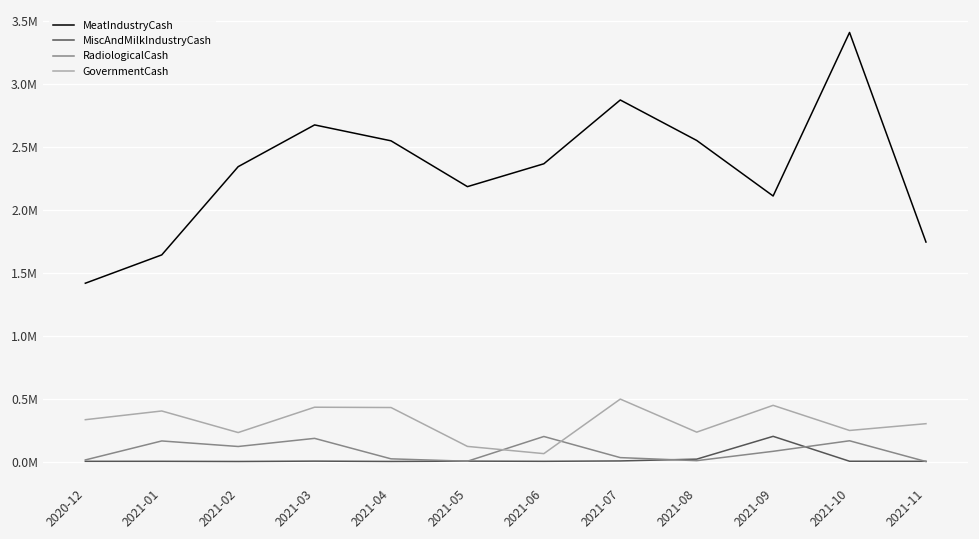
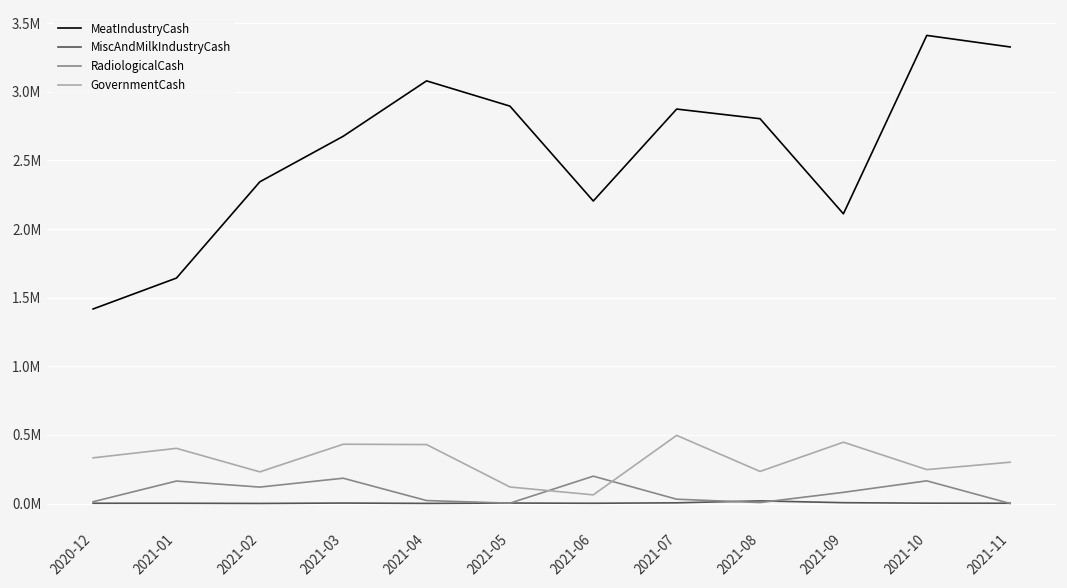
  {
    "MeatIndustryCash": {
      "2020-12": 1420000,
      "2021-01": 1640000,
      "2021-02": 2340000,
      "2021-03": 2680000,
-     "2021-04": 2550000,
-     "2021-05": 2190000,
-     "2021-06": 2370000,
+     "2021-04": 3080000,
+     "2021-05": 2900000,
+     "2021-06": 2200000,
      "2021-07": 2870000,
-     "2021-08": 2550000,
+     "2021-08": 2800000,
      "2021-09": 2110000,
      "2021-10": 3410000,
-     "2021-11": 1740000
+     "2021-11": 3330000
    },
    "MiscAndMilkIndustryCash": {
      "2021-01": 0,
      "2021-02": 0,
      "2021-03": 0,
      "2021-06": 0,
      "2021-07": 10000,
-     "2021-09": 200000,
+     "2021-09": 10000,
      "2021-10": 0
    }
  }
